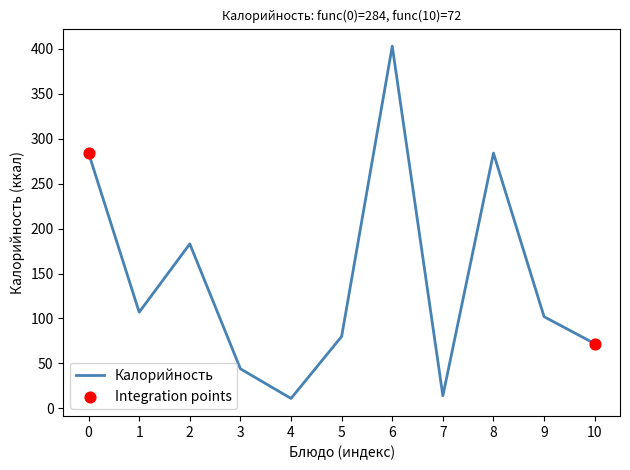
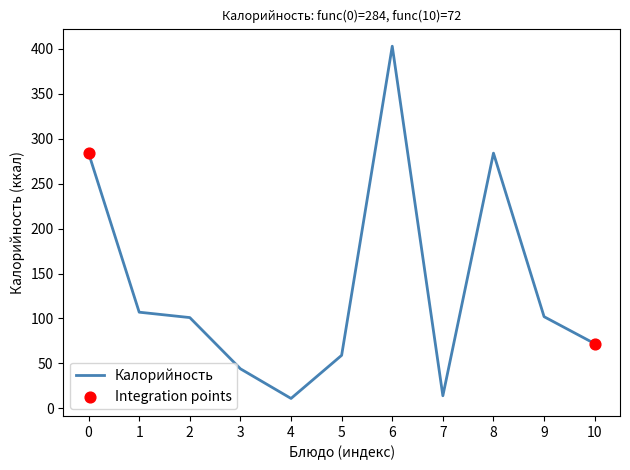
  {
    "Калорийность": {
      "1": 110,
-     "2": 180,
+     "2": 100,
      "3": 40,
      "4": 10,
-     "5": 80,
+     "5": 60,
      "6": 400,
      "7": 10,
      "8": 280,
      "9": 100
    }
  }
